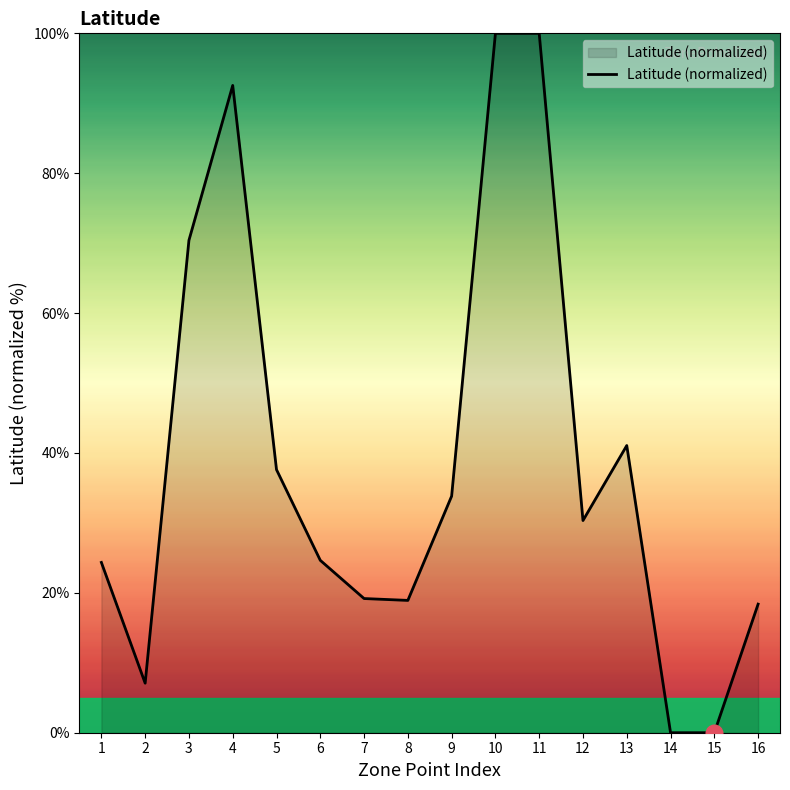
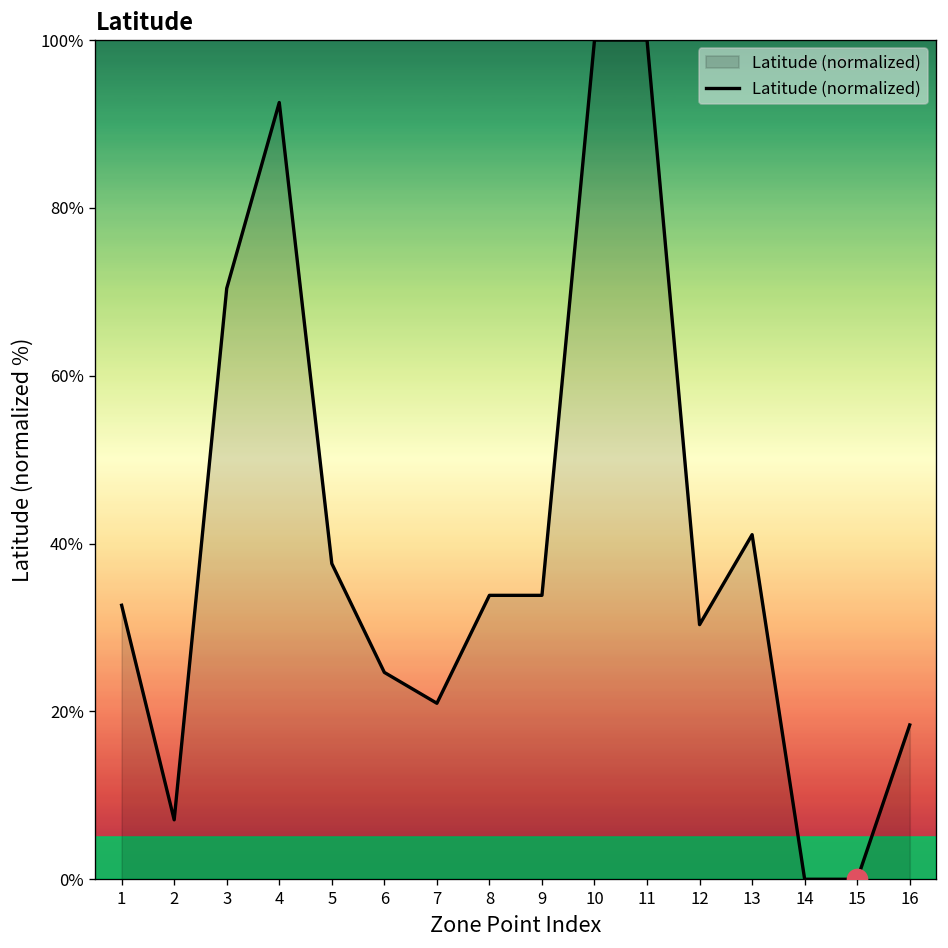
  {
    "Latitude (normalized)": {
-     "1": "24%",
+     "1": "33%",
      "2": "7%",
      "3": "70%",
      "4": "93%",
      "5": "38%",
      "6": "25%",
-     "7": "19%",
-     "8": "19%",
+     "7": "21%",
+     "8": "34%",
      "9": "34%",
      "10": "100%",
      "11": "100%",
      "12": "30%",
      "13": "41%",
      "16": "18%"
    }
  }
